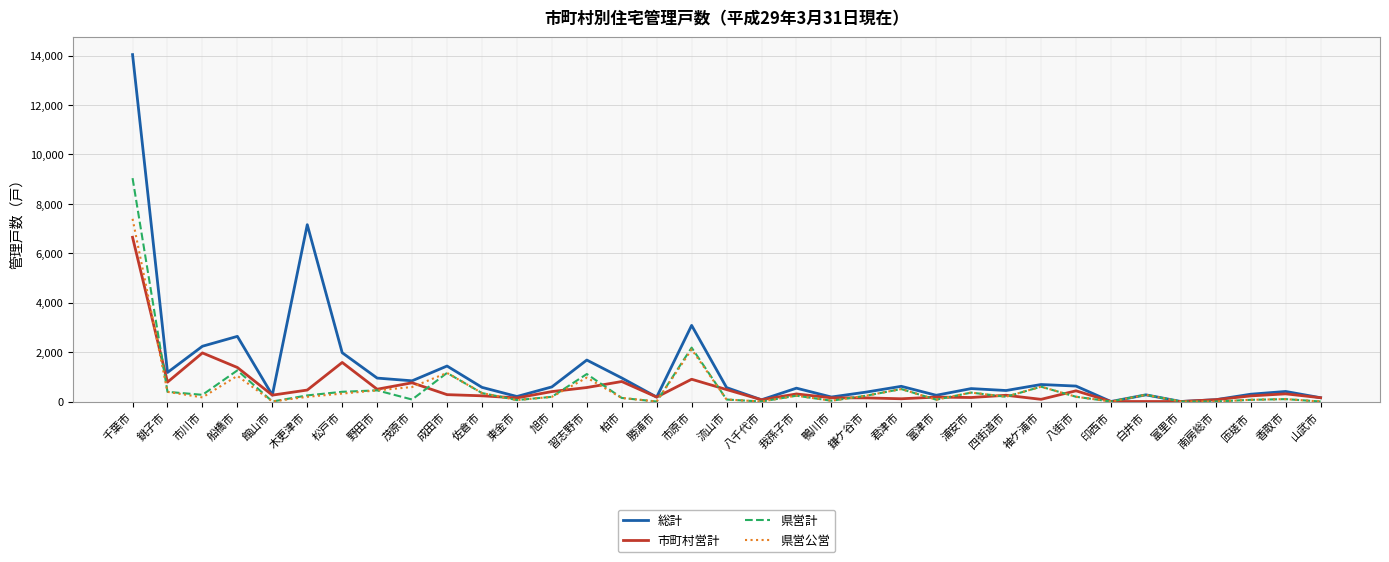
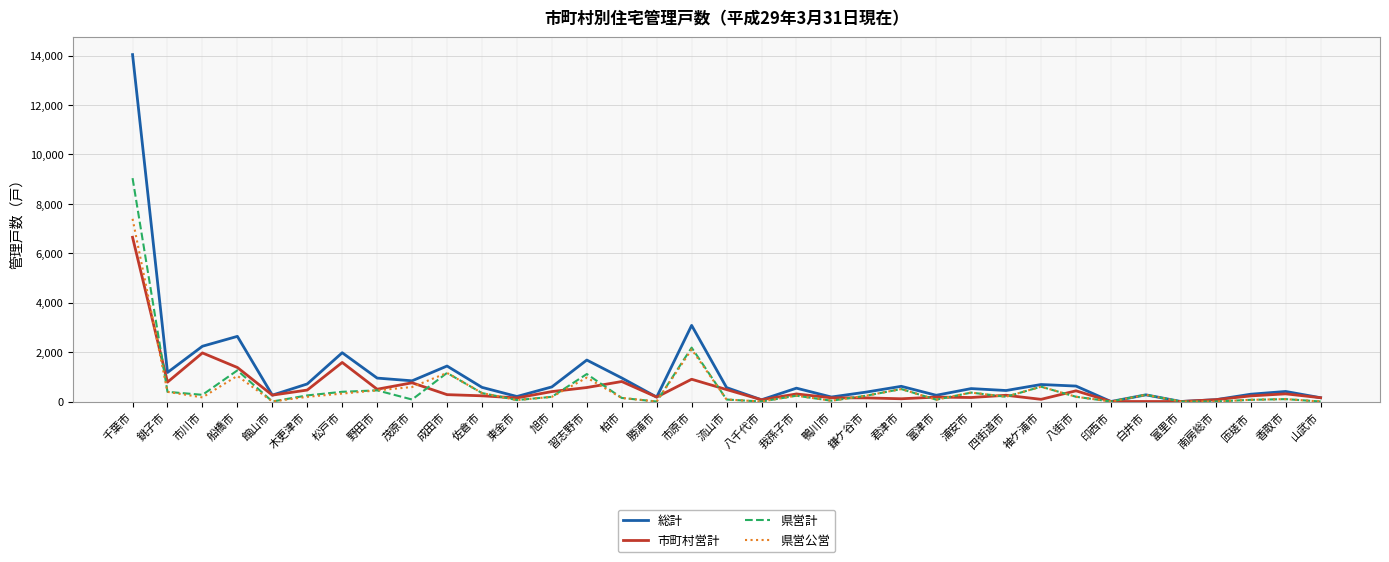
  {
    "総計": {
      "千葉市": "14,000",
      "銚子市": "1,200",
      "市川市": "2,200",
      "船橋市": "2,600",
-     "木更津市": "7,200",
+     "木更津市": "700",
      "松戸市": "2,000",
      "野田市": "900",
      "成田市": "1,400",
      "佐倉市": "600",
      "旭市": "600",
      "習志野市": "1,700",
      "柏市": "1,000",
      "市原市": "3,100",
      "我孫子市": "500",
      "鎌ケ谷市": "400",
      "君津市": "600",
      "浦安市": "500",
      "四街道市": "400",
      "八街市": "600"
    },
    "市町村営計": {
      "千葉市": "6,600",
      "銚子市": "800",
      "市川市": "2,000",
      "船橋市": "1,400",
      "木更津市": "500",
      "松戸市": "1,600",
      "成田市": "300",
      "佐倉市": "200",
      "旭市": "400",
      "習志野市": "600",
      "柏市": "800",
      "市原市": "900",
      "君津市": "100",
      "浦安市": "200",
      "袖ケ浦市": "100",
      "八街市": "400",
      "白井市": "0"
    },
    "県営計": {
      "千葉市": "9,000",
      "船橋市": "1,300",
      "茂原市": "100",
      "習志野市": "1,100"
    },
    "県営公営": {
      "千葉市": "7,400",
      "船橋市": "1,000",
      "茂原市": "600",
      "習志野市": "1,000"
    }
  }
